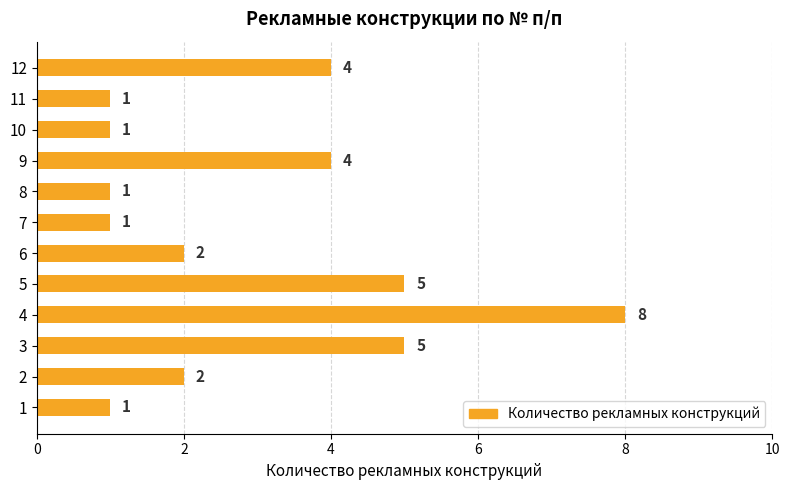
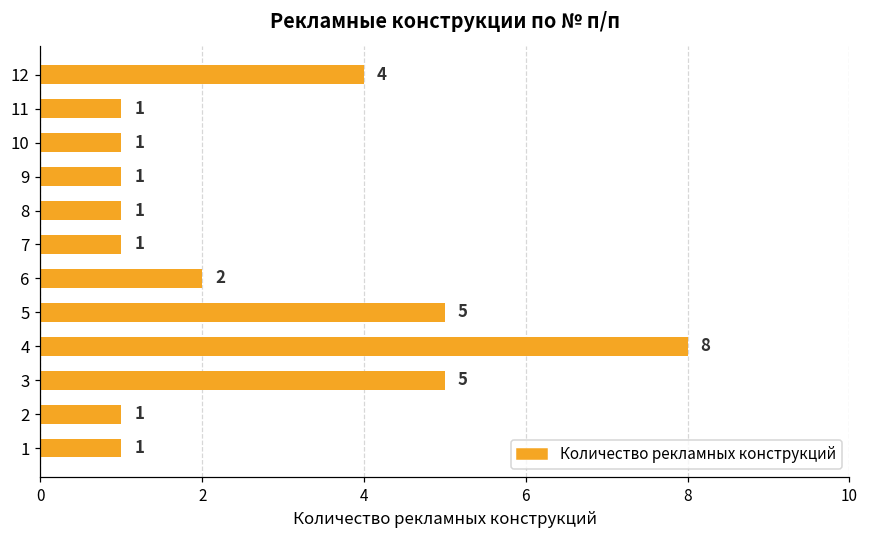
  {
    "12": 4,
    "11": 1,
    "10": 1,
-   "9": 4,
+   "9": 1,
    "8": 1,
    "7": 1,
    "6": 2,
    "5": 5,
    "4": 8,
    "3": 5,
-   "2": 2,
+   "2": 1,
    "1": 1
  }
